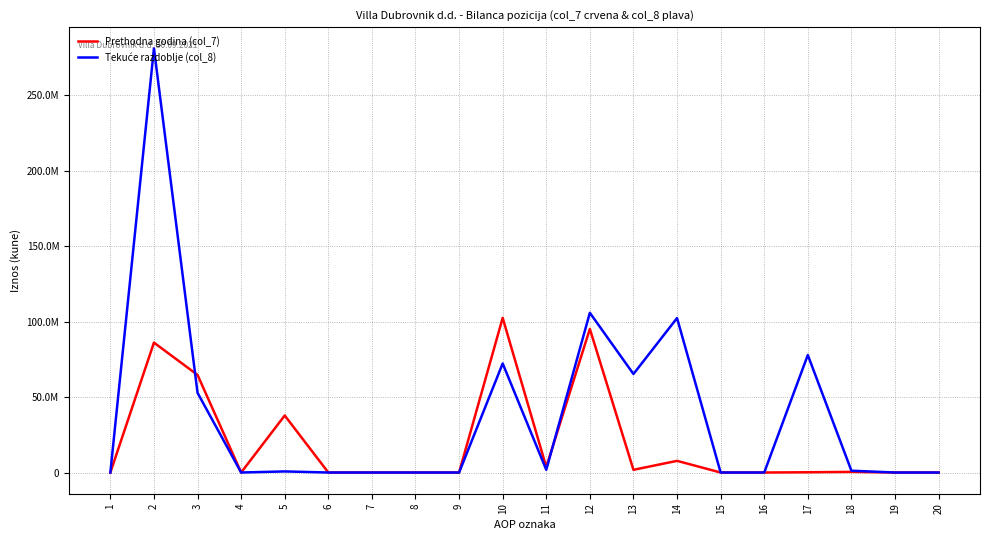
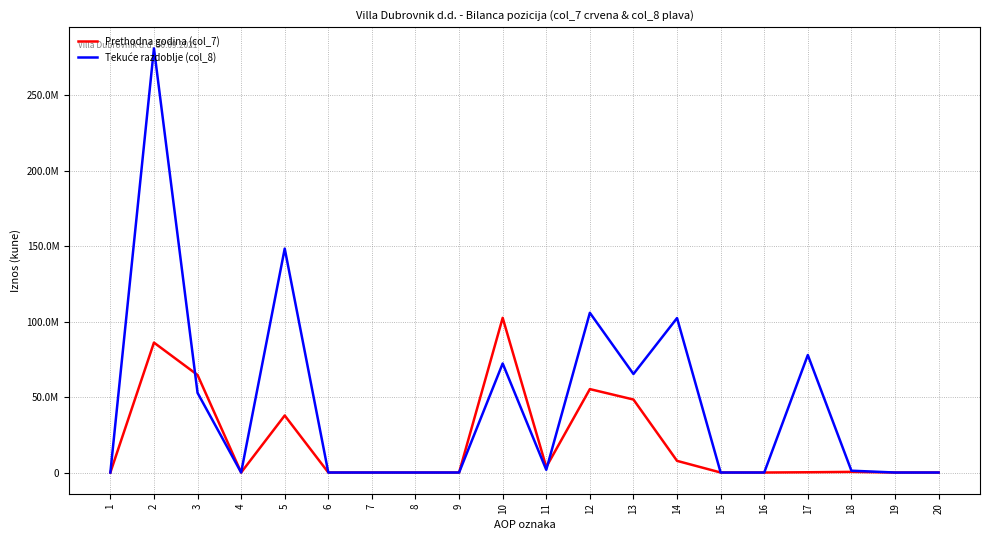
  {
    "Prethodna godina (col_7)": {
      "2": 86000000,
      "3": 65000000,
      "5": 38000000,
      "10": 102000000,
      "11": 4000000,
-     "12": 95000000,
-     "13": 2000000,
+     "12": 55000000,
+     "13": 48000000,
      "14": 8000000,
      "17": 0
    },
    "Tekuće razdoblje (col_8)": {
      "3": 53000000,
-     "5": 1000000,
+     "5": 148000000,
      "10": 72000000,
      "11": 2000000,
      "12": 106000000,
      "13": 65000000,
      "14": 102000000,
      "17": 78000000
    }
  }
